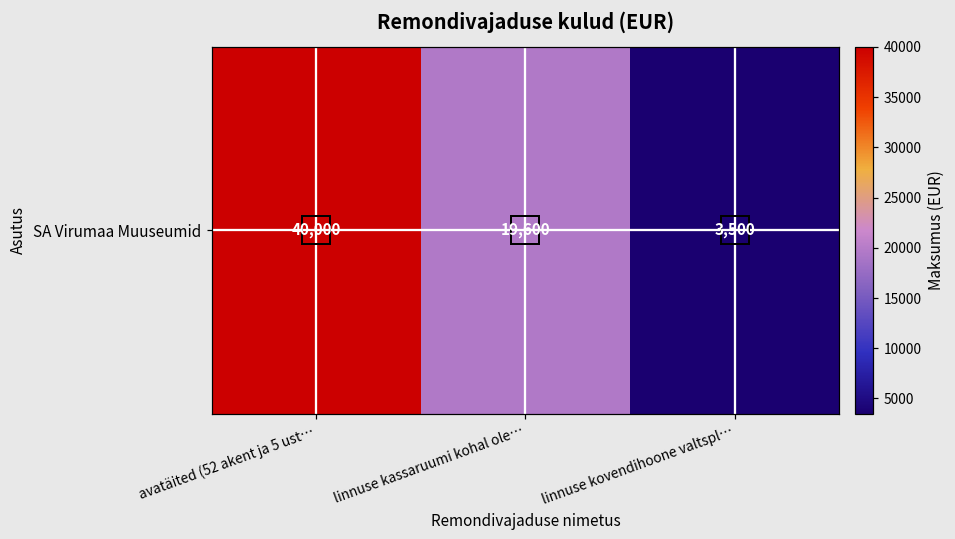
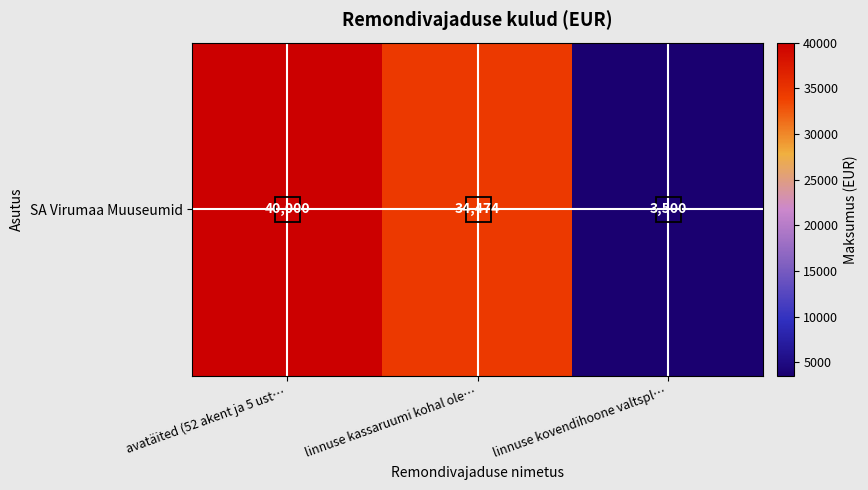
  {
    "SA Virumaa Muuseumid": {
-     "linnuse kassaruumi kohal ole…": "19,600"
+     "linnuse kassaruumi kohal ole…": "34,474"
    }
  }
